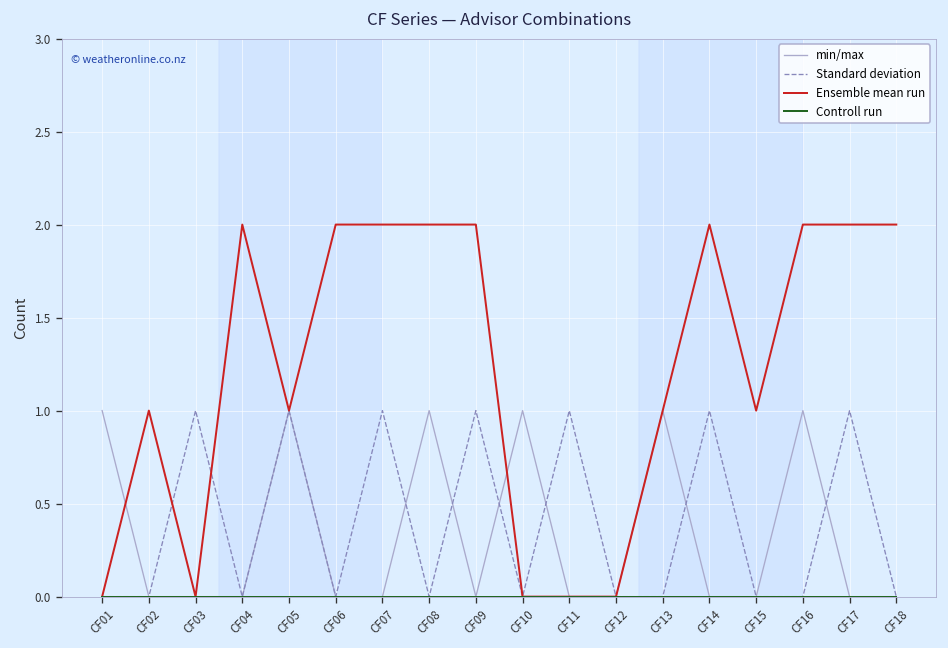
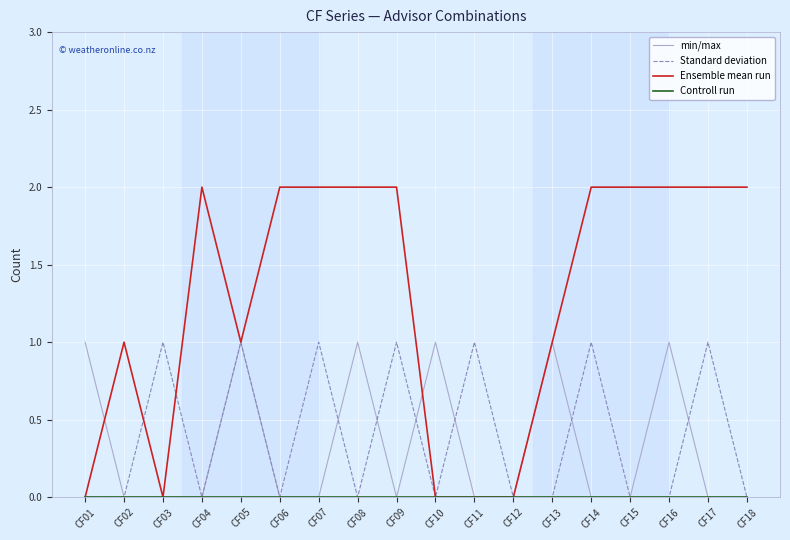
  {
    "Ensemble mean run": {
      "CF02": 1,
      "CF04": 2,
      "CF06": 2,
      "CF07": 2,
      "CF08": 2,
      "CF09": 2,
      "CF14": 2,
-     "CF15": 1,
+     "CF15": 2,
      "CF16": 2,
      "CF17": 2,
      "CF18": 2
    },
    "Controll run": {
      "CF05": 0
    }
  }
